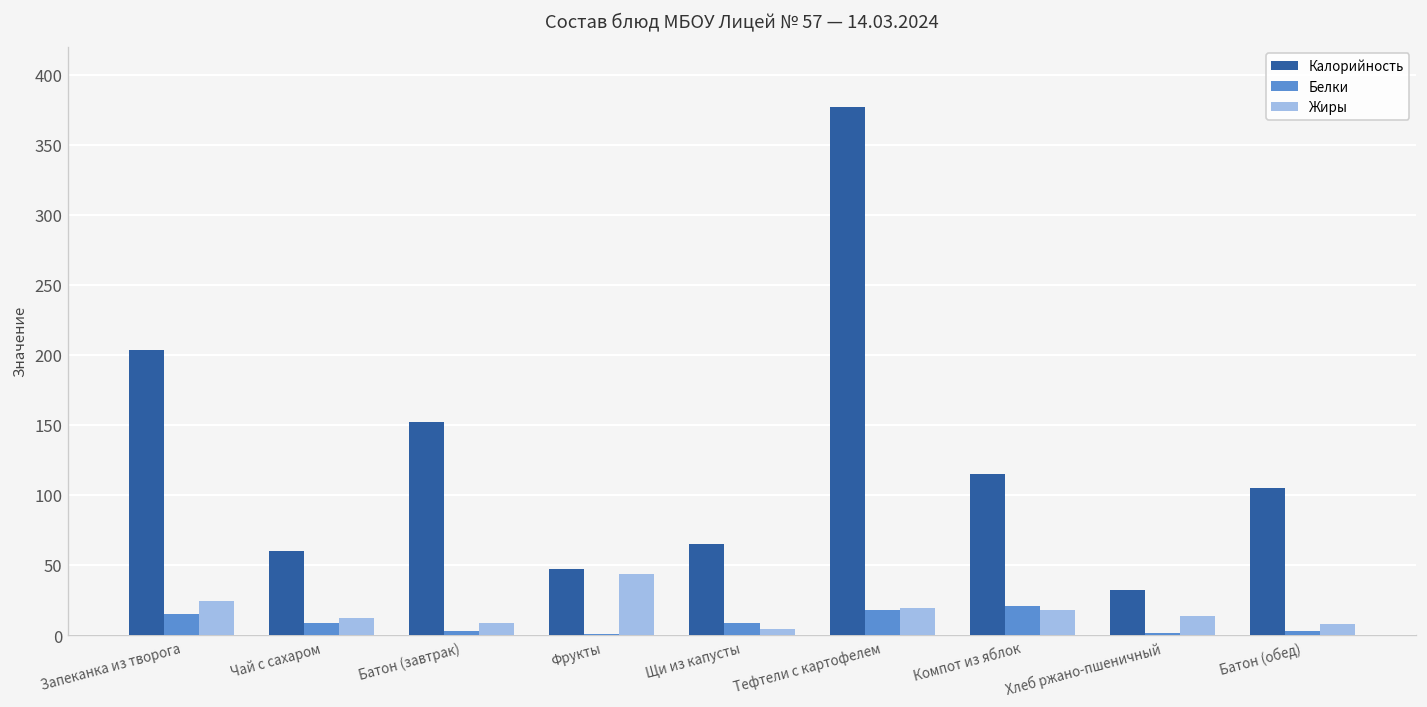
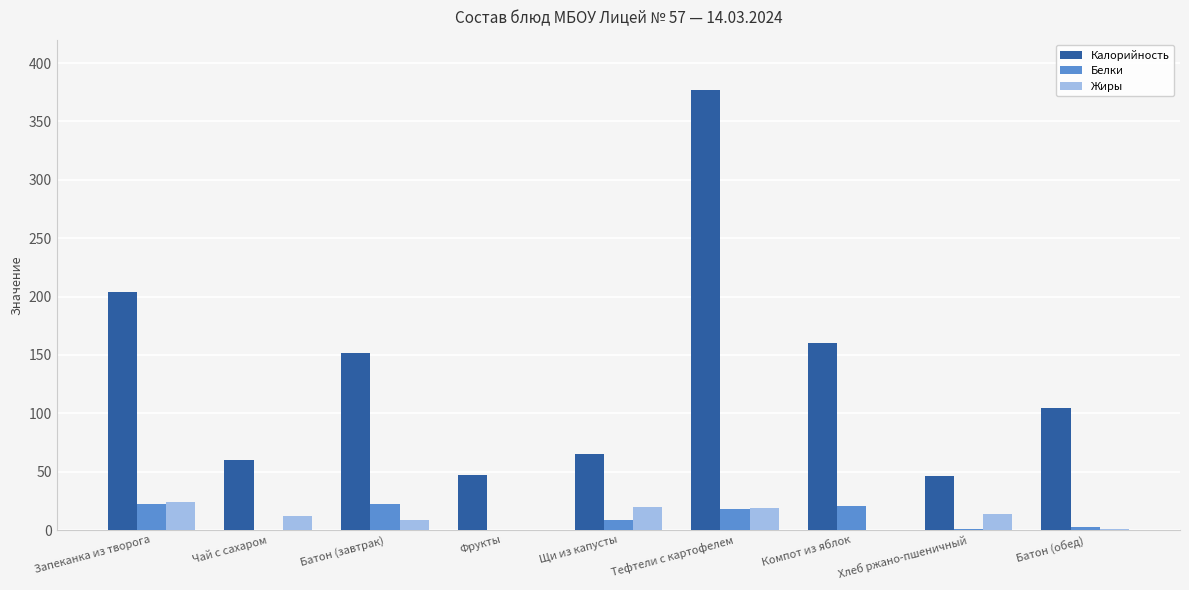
  {
    "Калорийность": {
      "Запеканка из творога": 204,
      "Чай с сахаром": 60,
      "Батон (завтрак)": 152,
      "Фрукты": 47,
      "Щи из капусты": 65,
      "Тефтели с картофелем": 377,
-     "Компот из яблок": 115,
-     "Хлеб ржано-пшеничный": 32,
+     "Компот из яблок": 160,
+     "Хлеб ржано-пшеничный": 46,
      "Батон (обед)": 105
    },
    "Белки": {
-     "Запеканка из творога": 15,
-     "Чай с сахаром": 8,
-     "Батон (завтрак)": 3,
+     "Запеканка из творога": 23,
+     "Чай с сахаром": 0,
+     "Батон (завтрак)": 22,
      "Щи из капусты": 9,
      "Тефтели с картофелем": 18,
      "Компот из яблок": 21,
      "Батон (обед)": 3
    },
    "Жиры": {
      "Запеканка из творога": 24,
      "Чай с сахаром": 12,
      "Батон (завтрак)": 8,
-     "Фрукты": 44,
-     "Щи из капусты": 4,
+     "Фрукты": 0,
+     "Щи из капусты": 20,
      "Тефтели с картофелем": 19,
-     "Компот из яблок": 18,
+     "Компот из яблок": 0,
      "Хлеб ржано-пшеничный": 14,
-     "Батон (обед)": 8
+     "Батон (обед)": 1
    }
  }
